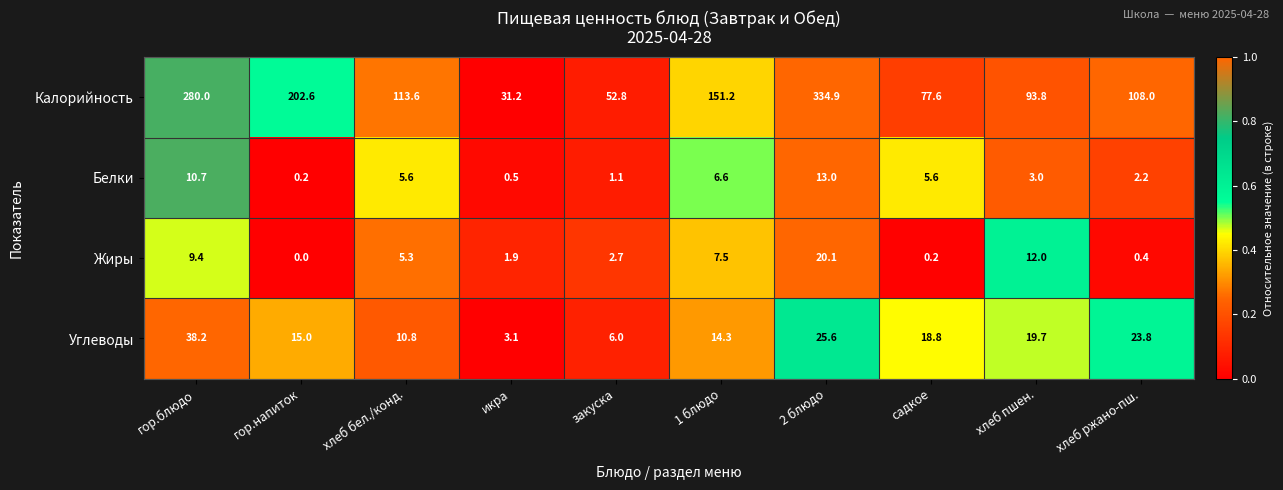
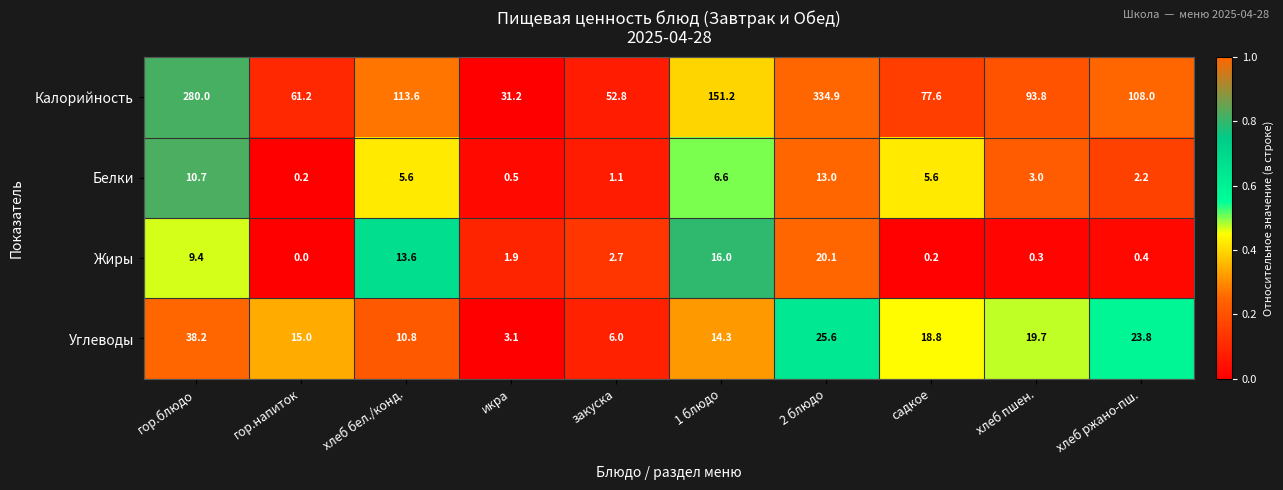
  {
    "Калорийность": {
      "гор.блюдо": 280.0,
-     "гор.напиток": 202.6,
+     "гор.напиток": 61.2,
      "хлеб бел./конд.": 113.6,
      "икра": 31.2,
      "закуска": 52.8,
      "1 блюдо": 151.2,
      "2 блюдо": 334.9,
      "садкое": 77.6,
      "хлеб пшен.": 93.8,
      "хлеб ржано-пш.": 108.0
    },
    "Белки": {
      "гор.блюдо": 10.7,
      "гор.напиток": 0.2,
      "хлеб бел./конд.": 5.6,
      "икра": 0.5,
      "закуска": 1.1,
      "1 блюдо": 6.6,
      "2 блюдо": 13.0,
      "садкое": 5.6,
      "хлеб пшен.": 3.0,
      "хлеб ржано-пш.": 2.2
    },
    "Жиры": {
      "гор.блюдо": 9.4,
      "гор.напиток": 0.0,
-     "хлеб бел./конд.": 5.3,
+     "хлеб бел./конд.": 13.6,
      "икра": 1.9,
      "закуска": 2.7,
-     "1 блюдо": 7.5,
+     "1 блюдо": 16.0,
      "2 блюдо": 20.1,
      "садкое": 0.2,
-     "хлеб пшен.": 12.0,
+     "хлеб пшен.": 0.3,
      "хлеб ржано-пш.": 0.4
    },
    "Углеводы": {
      "гор.блюдо": 38.2,
      "гор.напиток": 15.0,
      "хлеб бел./конд.": 10.8,
      "икра": 3.1,
      "закуска": 6.0,
      "1 блюдо": 14.3,
      "2 блюдо": 25.6,
      "садкое": 18.8,
      "хлеб пшен.": 19.7,
      "хлеб ржано-пш.": 23.8
    }
  }
